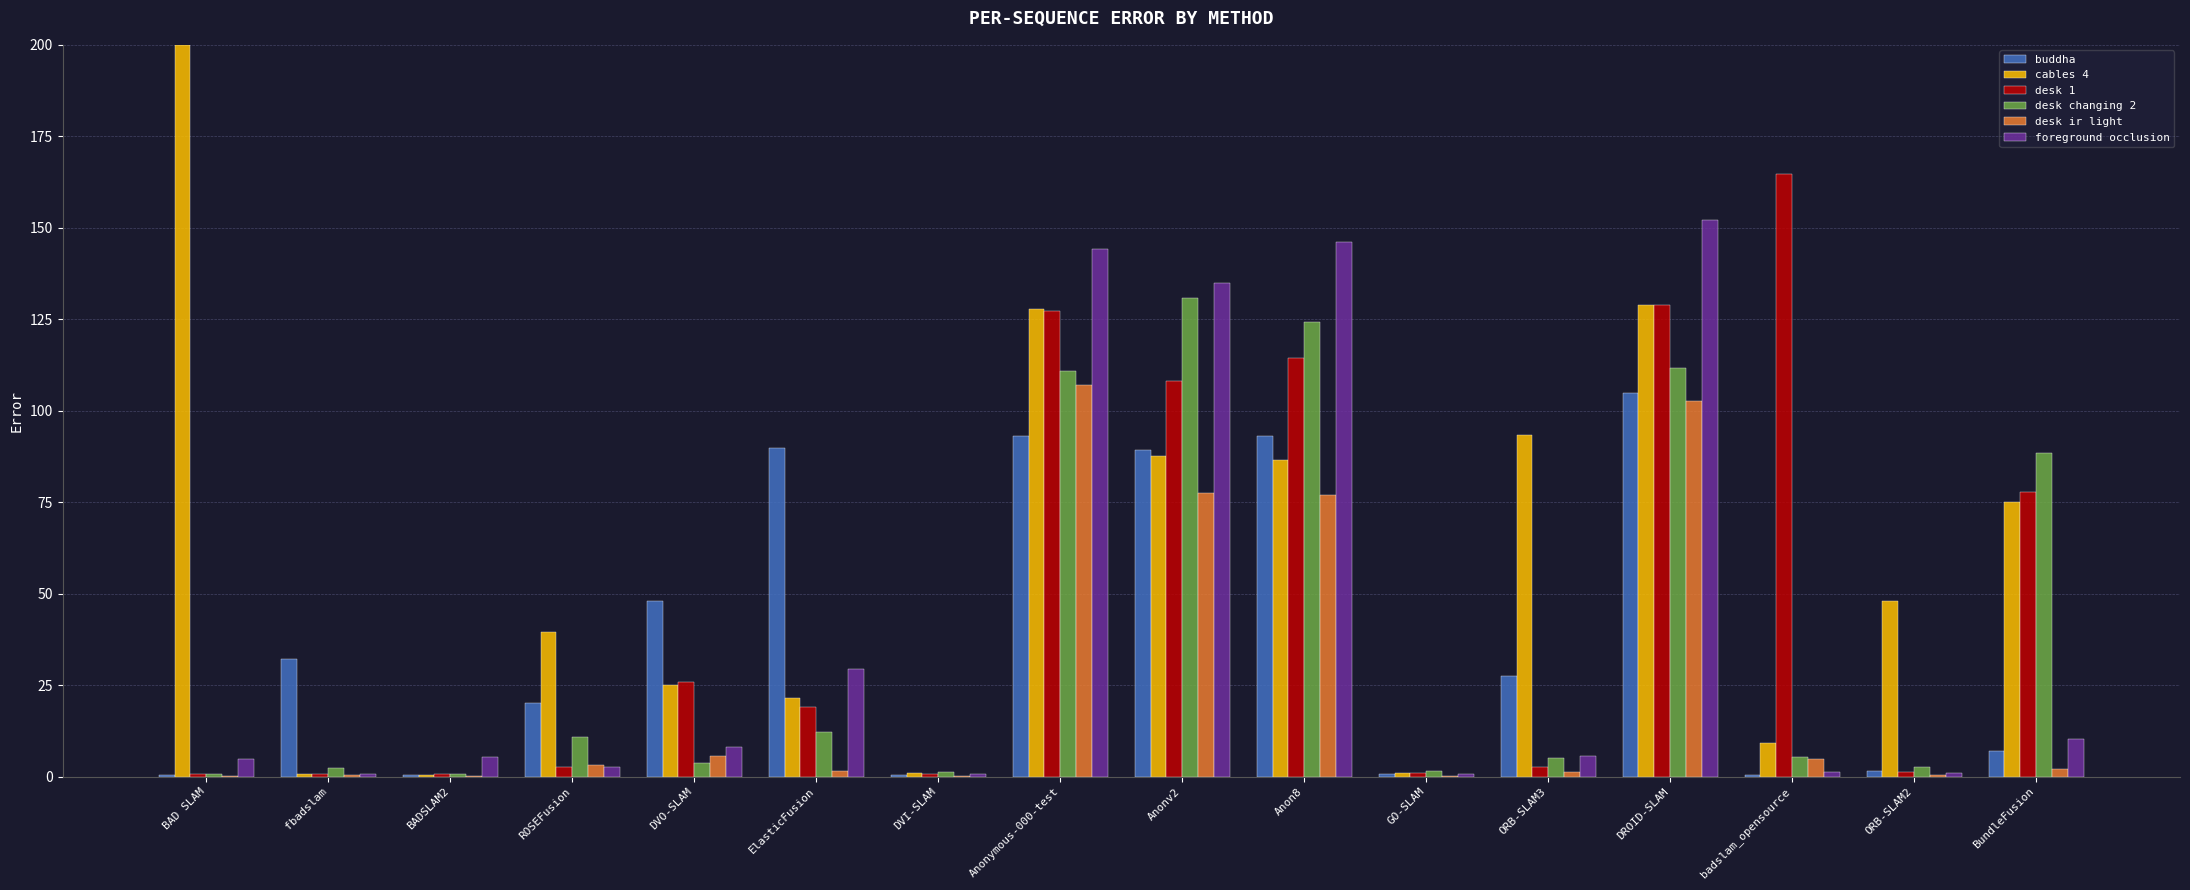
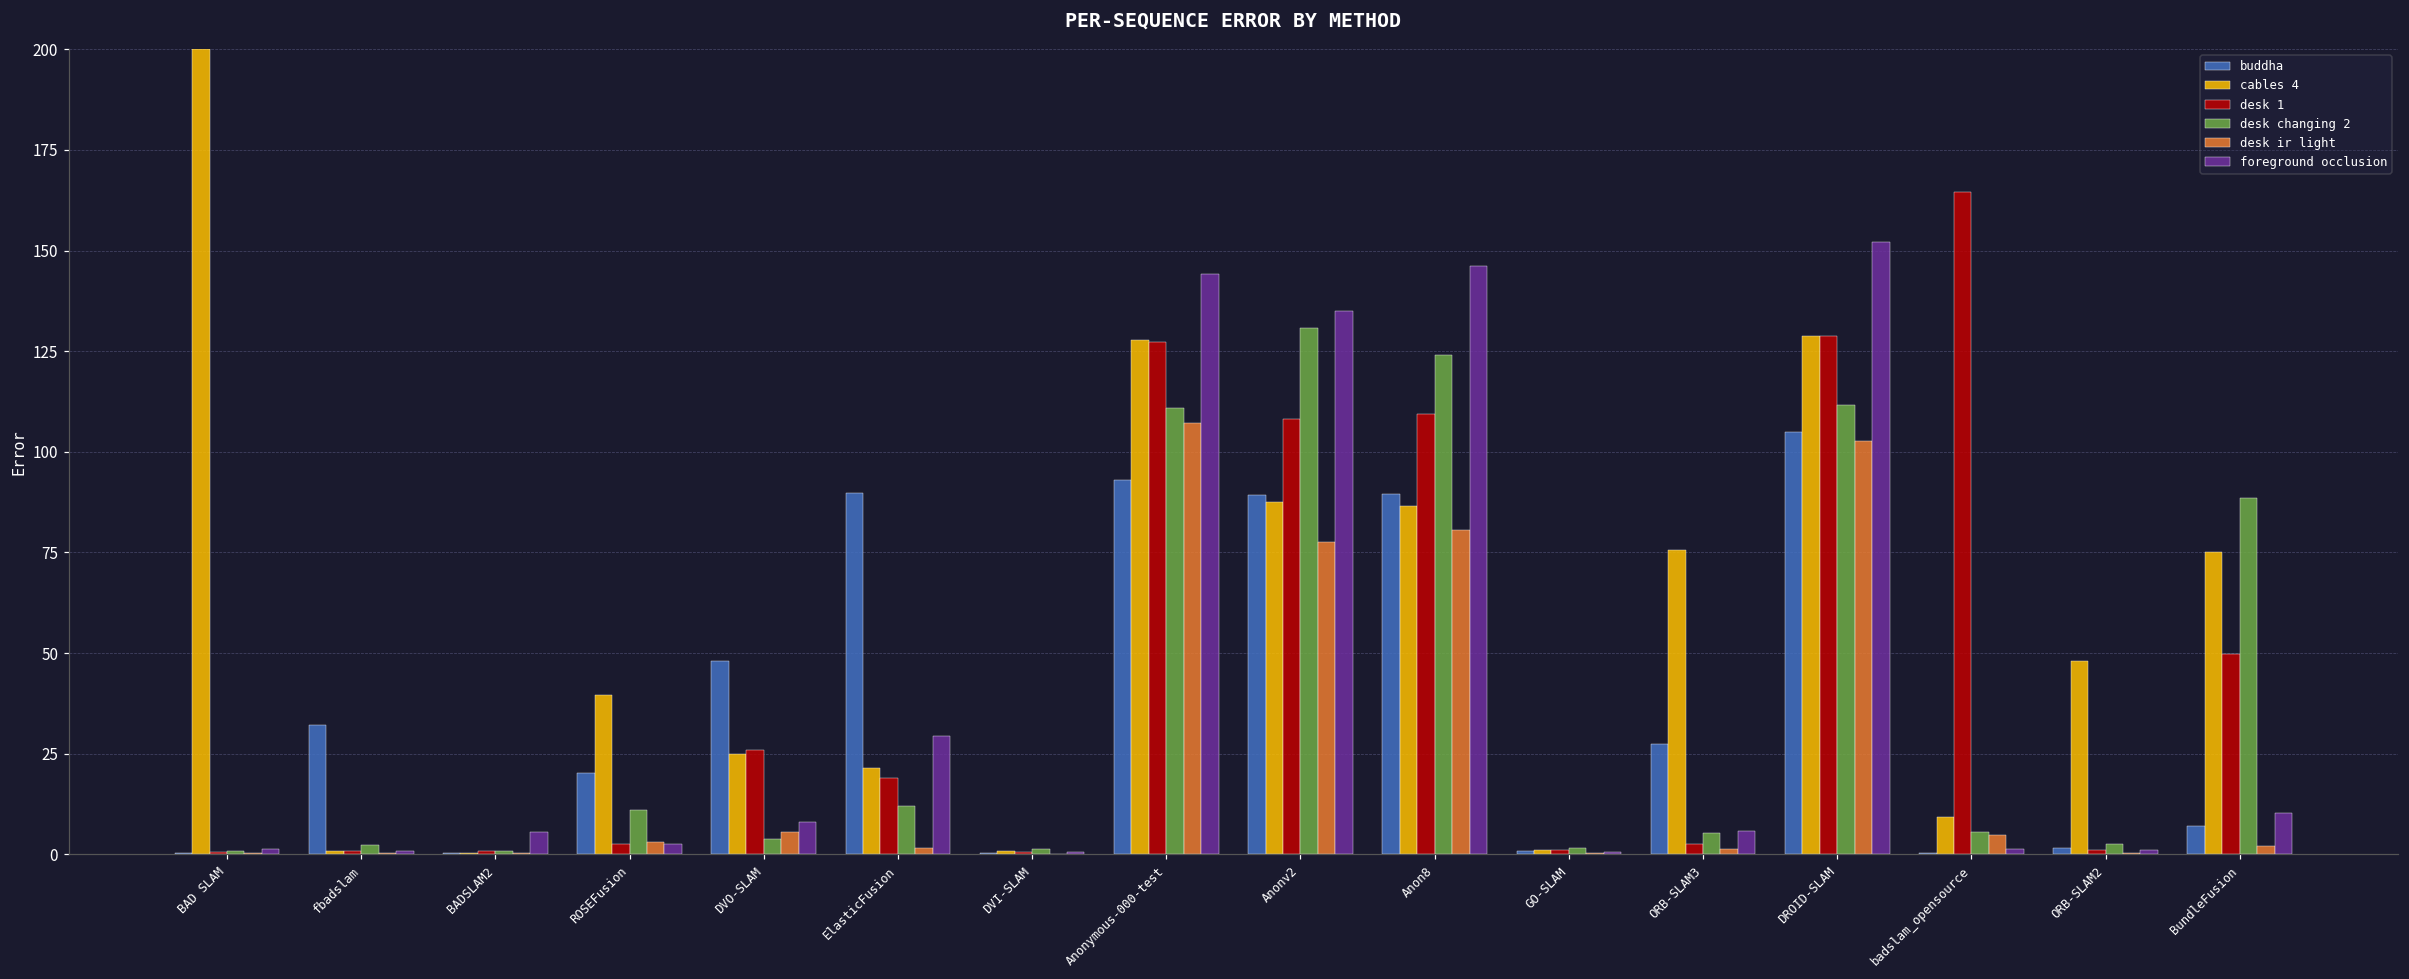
  {
    "buddha": {
      "fbadslam": 32,
      "ROSEFusion": 20,
      "DVO-SLAM": 48,
      "ElasticFusion": 90,
      "Anonymous-000-test": 93,
      "Anonv2": 89,
-     "Anon8": 93,
+     "Anon8": 89,
      "GO-SLAM": 1,
      "ORB-SLAM3": 27,
      "DROID-SLAM": 105,
      "ORB-SLAM2": 2,
      "BundleFusion": 7
    },
    "cables 4": {
      "BAD SLAM": 200,
      "fbadslam": 1,
      "ROSEFusion": 40,
      "DVO-SLAM": 25,
      "ElasticFusion": 22,
      "DVI-SLAM": 1,
      "Anonymous-000-test": 128,
      "Anonv2": 88,
      "Anon8": 87,
      "GO-SLAM": 1,
-     "ORB-SLAM3": 93,
+     "ORB-SLAM3": 76,
      "DROID-SLAM": 129,
      "badslam_opensource": 9,
      "ORB-SLAM2": 48,
      "BundleFusion": 75
    },
    "desk 1": {
      "fbadslam": 1,
      "BADSLAM2": 1,
      "ROSEFusion": 3,
      "DVO-SLAM": 26,
      "ElasticFusion": 19,
      "DVI-SLAM": 1,
      "Anonymous-000-test": 127,
      "Anonv2": 108,
-     "Anon8": 114,
+     "Anon8": 109,
      "GO-SLAM": 1,
      "ORB-SLAM3": 3,
      "DROID-SLAM": 129,
      "badslam_opensource": 165,
      "ORB-SLAM2": 1,
-     "BundleFusion": 78
+     "BundleFusion": 50
    },
    "desk changing 2": {
      "BAD SLAM": 1,
      "fbadslam": 2,
      "BADSLAM2": 1,
      "ROSEFusion": 11,
      "DVO-SLAM": 4,
      "ElasticFusion": 12,
      "DVI-SLAM": 1,
      "Anonymous-000-test": 111,
      "Anonv2": 131,
      "Anon8": 124,
      "GO-SLAM": 2,
      "ORB-SLAM3": 5,
      "DROID-SLAM": 112,
      "badslam_opensource": 5,
      "ORB-SLAM2": 3,
      "BundleFusion": 88
    },
    "desk ir light": {
      "ROSEFusion": 3,
      "DVO-SLAM": 6,
      "ElasticFusion": 1,
      "Anonymous-000-test": 107,
      "Anonv2": 78,
-     "Anon8": 77,
+     "Anon8": 80,
      "ORB-SLAM3": 1,
      "DROID-SLAM": 103,
      "badslam_opensource": 5,
      "BundleFusion": 2
    },
    "foreground occlusion": {
-     "BAD SLAM": 5,
+     "BAD SLAM": 1,
      "fbadslam": 1,
      "BADSLAM2": 5,
      "ROSEFusion": 3,
      "DVO-SLAM": 8,
      "ElasticFusion": 29,
      "Anonymous-000-test": 144,
      "Anonv2": 135,
      "Anon8": 146,
      "GO-SLAM": 1,
      "ORB-SLAM3": 6,
      "DROID-SLAM": 152,
      "badslam_opensource": 1,
      "ORB-SLAM2": 1,
      "BundleFusion": 10
    }
  }
